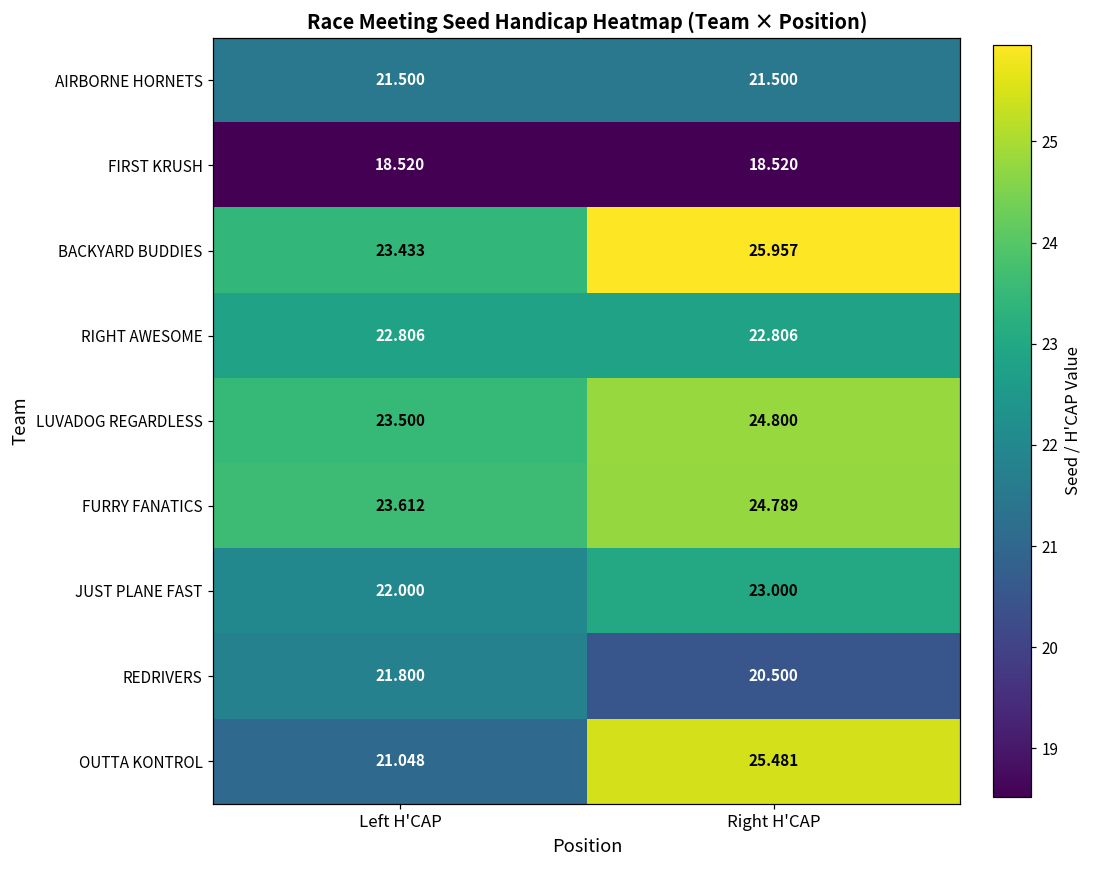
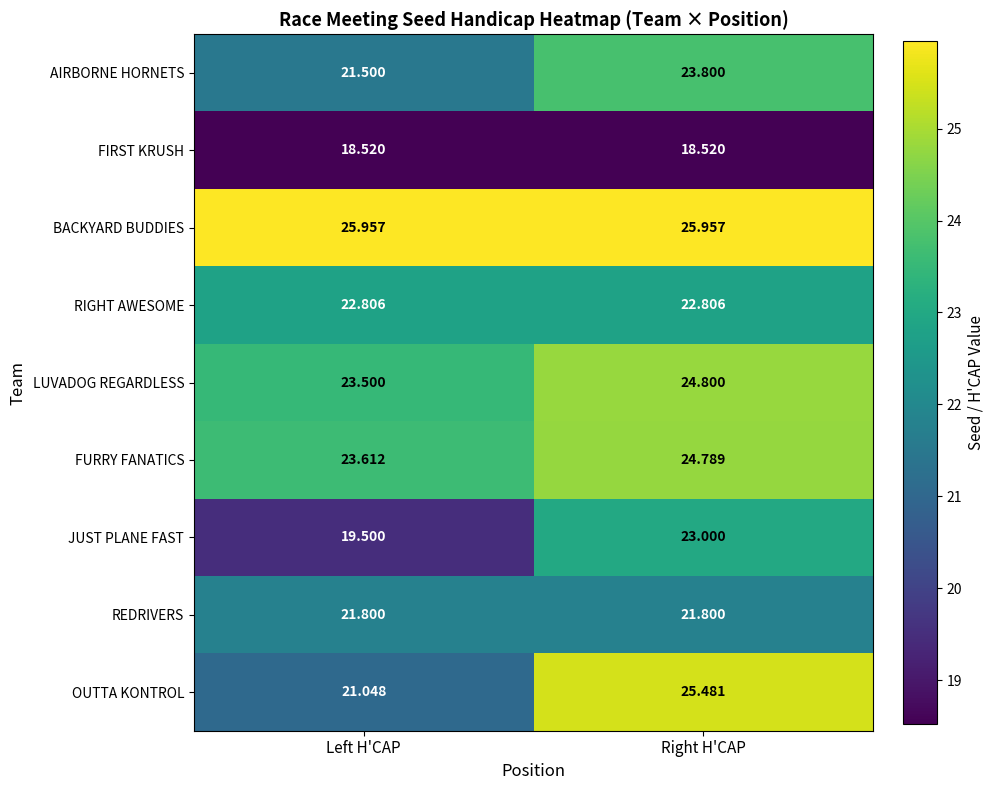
  {
    "AIRBORNE HORNETS": {
      "Left H'CAP": 21.500,
-     "Right H'CAP": 21.500
+     "Right H'CAP": 23.800
    },
    "FIRST KRUSH": {
      "Left H'CAP": 18.520,
      "Right H'CAP": 18.520
    },
    "BACKYARD BUDDIES": {
-     "Left H'CAP": 23.433,
+     "Left H'CAP": 25.957,
      "Right H'CAP": 25.957
    },
    "RIGHT AWESOME": {
      "Left H'CAP": 22.806,
      "Right H'CAP": 22.806
    },
    "LUVADOG REGARDLESS": {
      "Left H'CAP": 23.500,
      "Right H'CAP": 24.800
    },
    "FURRY FANATICS": {
      "Left H'CAP": 23.612,
      "Right H'CAP": 24.789
    },
    "JUST PLANE FAST": {
-     "Left H'CAP": 22.000,
+     "Left H'CAP": 19.500,
      "Right H'CAP": 23.000
    },
    "REDRIVERS": {
      "Left H'CAP": 21.800,
-     "Right H'CAP": 20.500
+     "Right H'CAP": 21.800
    },
    "OUTTA KONTROL": {
      "Left H'CAP": 21.048,
      "Right H'CAP": 25.481
    }
  }
